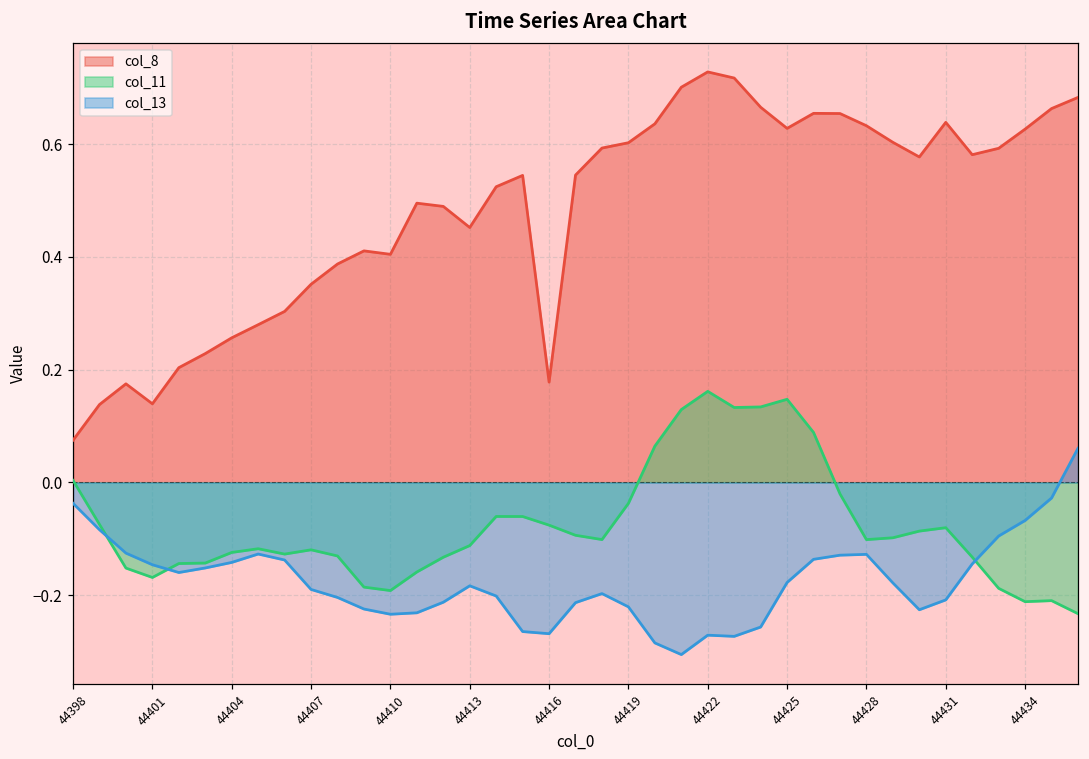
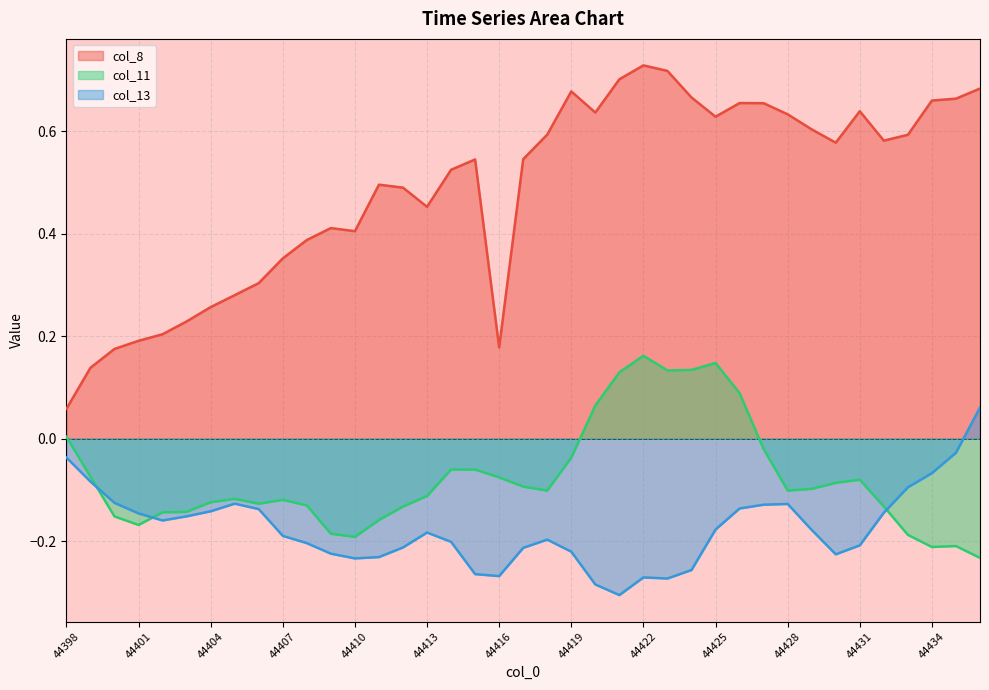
  {
    "col_8": {
-     "44398": 0.07,
-     "44401": 0.14,
+     "44398": 0.06,
+     "44401": 0.19,
      "44404": 0.26,
      "44407": 0.35,
      "44410": 0.40,
      "44413": 0.45,
      "44416": 0.18,
-     "44419": 0.60,
+     "44419": 0.68,
      "44422": 0.73,
      "44425": 0.63,
      "44428": 0.63,
      "44431": 0.64,
-     "44434": 0.63
+     "44434": 0.66
    }
  }
